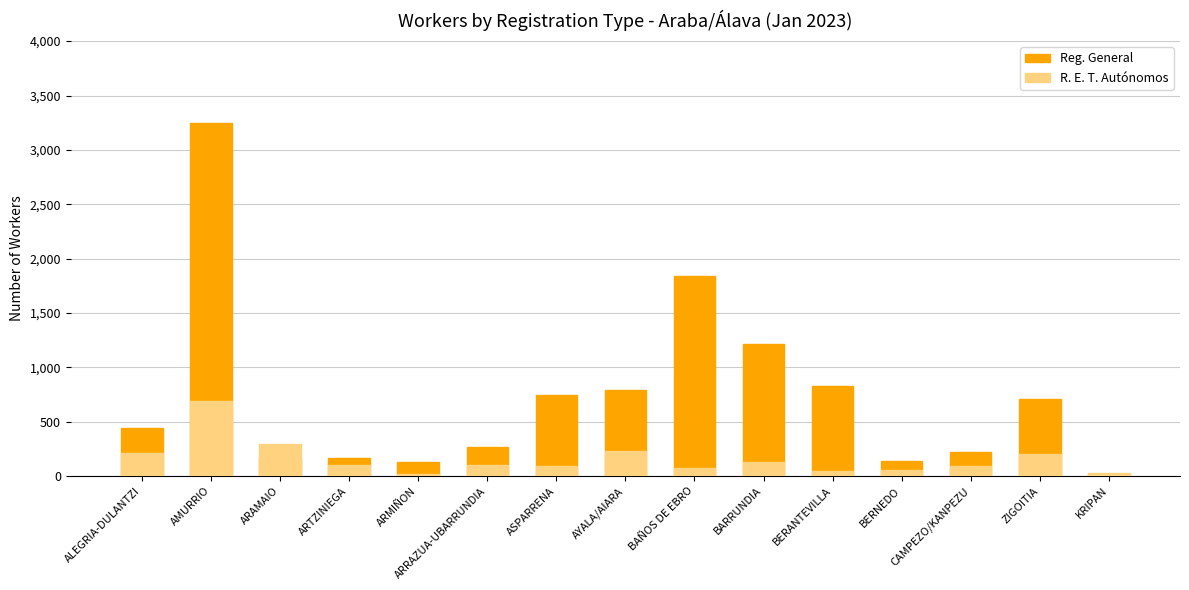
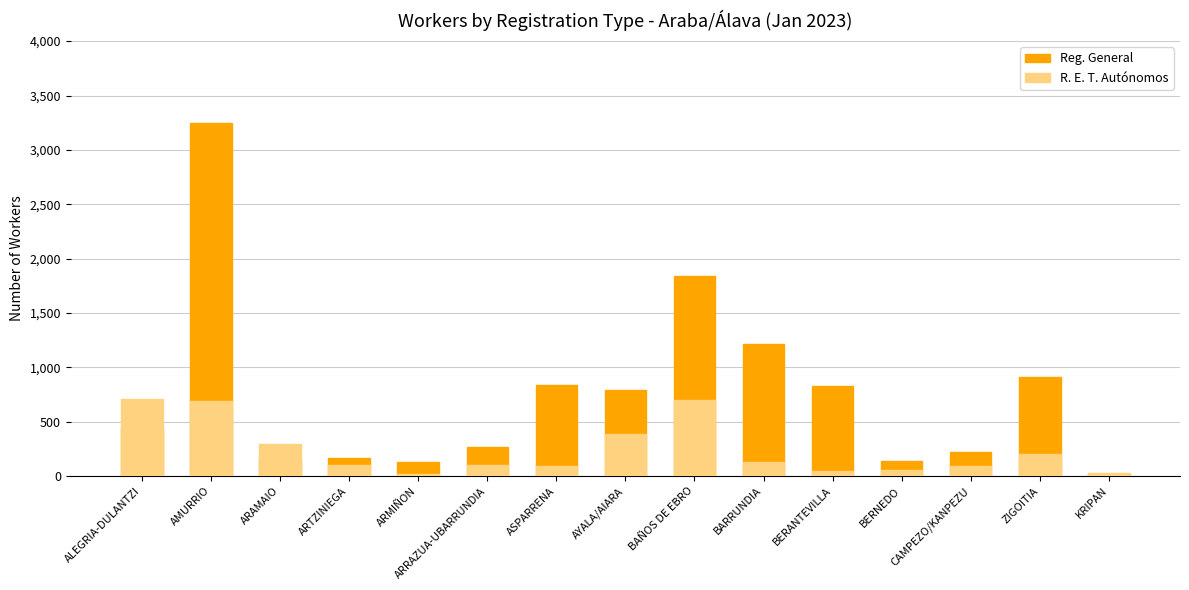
  {
    "Reg. General": {
      "AMURRIO": "3,250",
      "ARTZINIEGA": "170",
      "ARMIÑON": "130",
      "ARRAZUA-UBARRUNDIA": "270",
-     "ASPARRENA": "740",
+     "ASPARRENA": "840",
      "AYALA/AIARA": "790",
      "BAÑOS DE EBRO": "1,840",
      "BARRUNDIA": "1,220",
      "BERANTEVILLA": "830",
      "BERNEDO": "140",
      "CAMPEZO/KANPEZU": "220",
-     "ZIGOITIA": "710"
+     "ZIGOITIA": "910"
    },
    "R. E. T. Autónomos": {
-     "ALEGRIA-DULANTZI": "210",
+     "ALEGRIA-DULANTZI": "710",
      "ARAMAIO": "290",
-     "AYALA/AIARA": "230",
-     "BAÑOS DE EBRO": "70",
+     "AYALA/AIARA": "380",
+     "BAÑOS DE EBRO": "700",
      "KRIPAN": "30"
    }
  }
